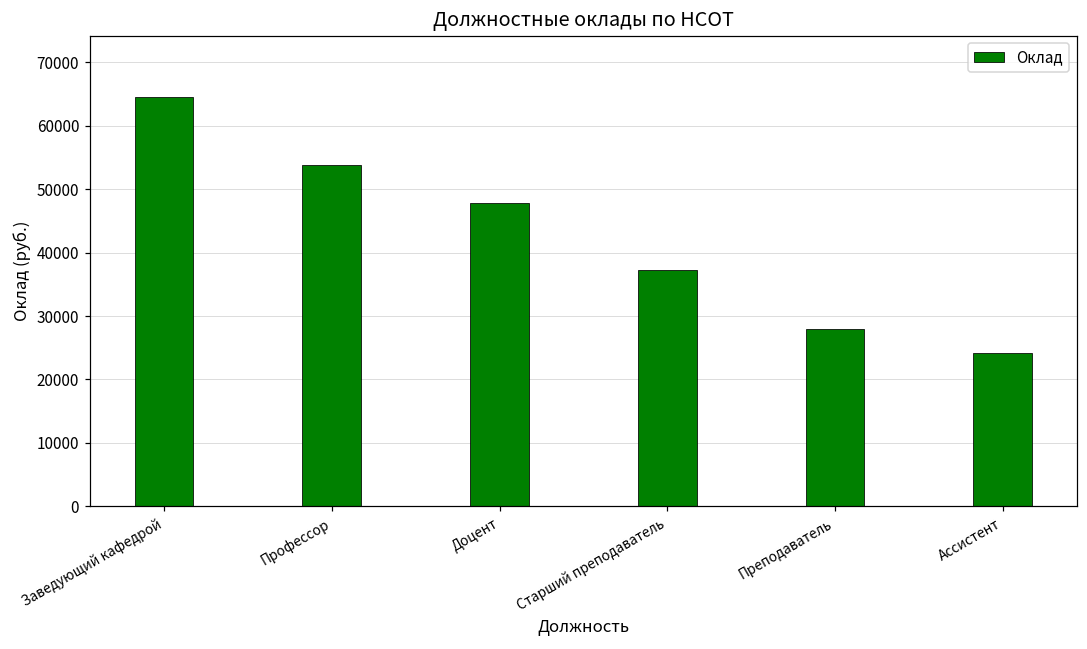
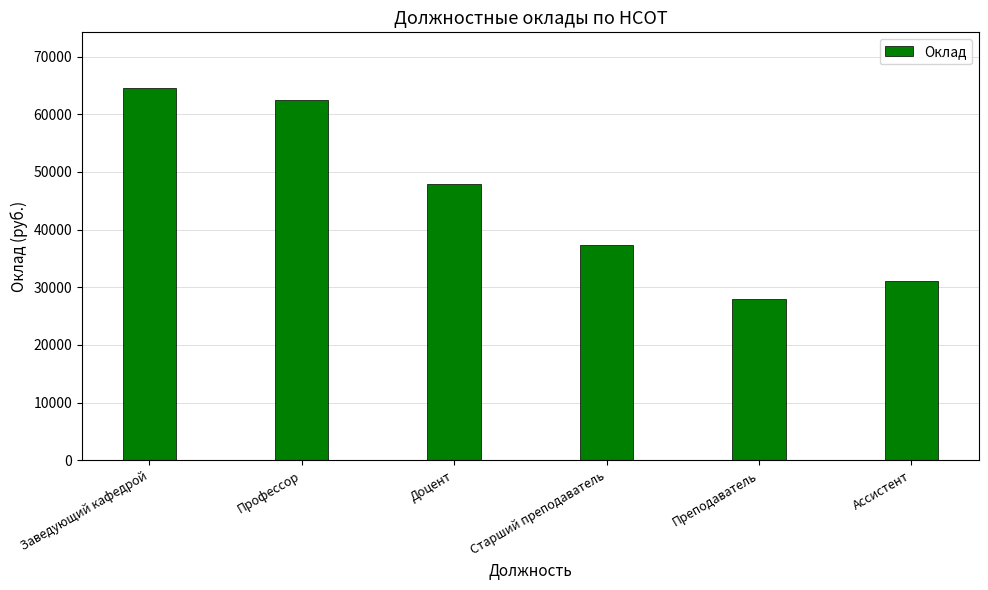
  {
    "Заведующий кафедрой": 65000,
-   "Профессор": 54000,
+   "Профессор": 62000,
    "Доцент": 48000,
    "Старший преподаватель": 37000,
    "Преподаватель": 28000,
-   "Ассистент": 24000
+   "Ассистент": 31000
  }
